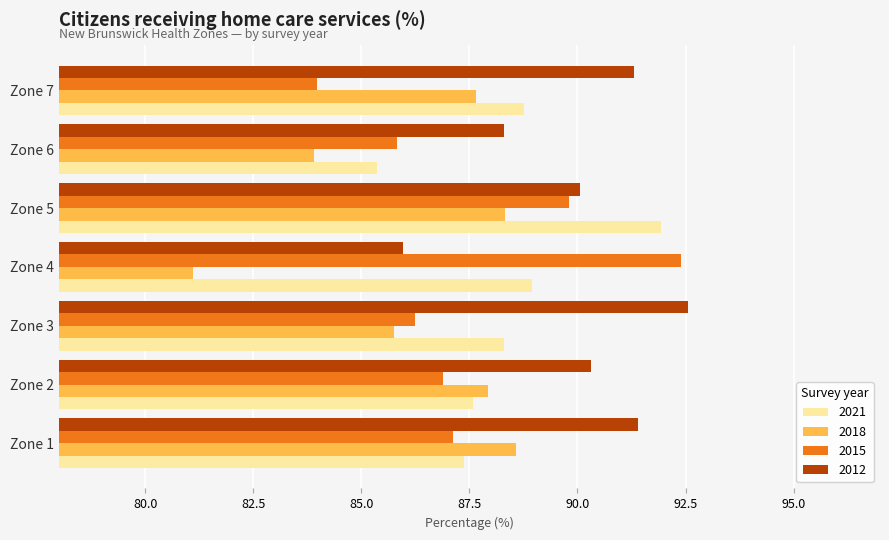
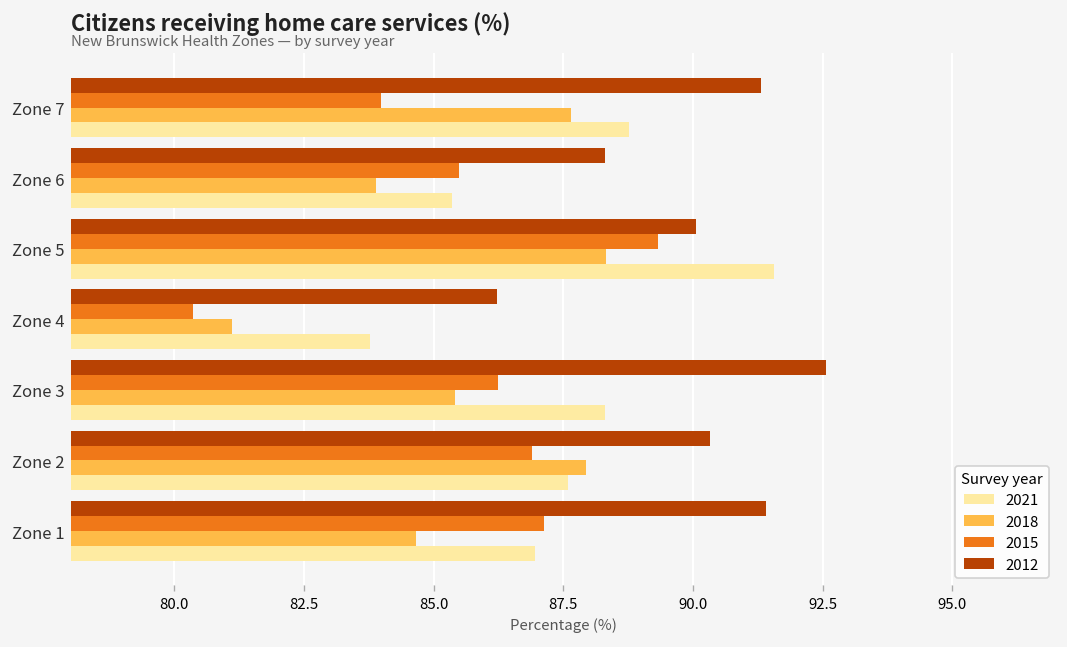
  {
    "2021": {
      "Zone 7": 88.8,
      "Zone 6": 85.4,
-     "Zone 5": 91.9,
-     "Zone 4": 89.0,
+     "Zone 5": 91.6,
+     "Zone 4": 83.8,
      "Zone 3": 88.3,
      "Zone 2": 87.6,
-     "Zone 1": 87.4
+     "Zone 1": 87.0
    },
    "2018": {
      "Zone 7": 87.7,
      "Zone 6": 83.9,
      "Zone 5": 88.3,
      "Zone 4": 81.1,
-     "Zone 3": 85.7,
+     "Zone 3": 85.4,
      "Zone 2": 87.9,
-     "Zone 1": 88.6
+     "Zone 1": 84.7
    },
    "2015": {
      "Zone 7": 84.0,
-     "Zone 6": 85.8,
-     "Zone 5": 89.8,
-     "Zone 4": 92.4,
+     "Zone 6": 85.5,
+     "Zone 5": 89.3,
+     "Zone 4": 80.4,
      "Zone 3": 86.2,
      "Zone 2": 86.9,
      "Zone 1": 87.1
    },
    "2012": {
      "Zone 7": 91.3,
      "Zone 6": 88.3,
      "Zone 5": 90.1,
-     "Zone 4": 86.0,
+     "Zone 4": 86.2,
      "Zone 3": 92.6,
      "Zone 2": 90.3,
      "Zone 1": 91.4
    }
  }
